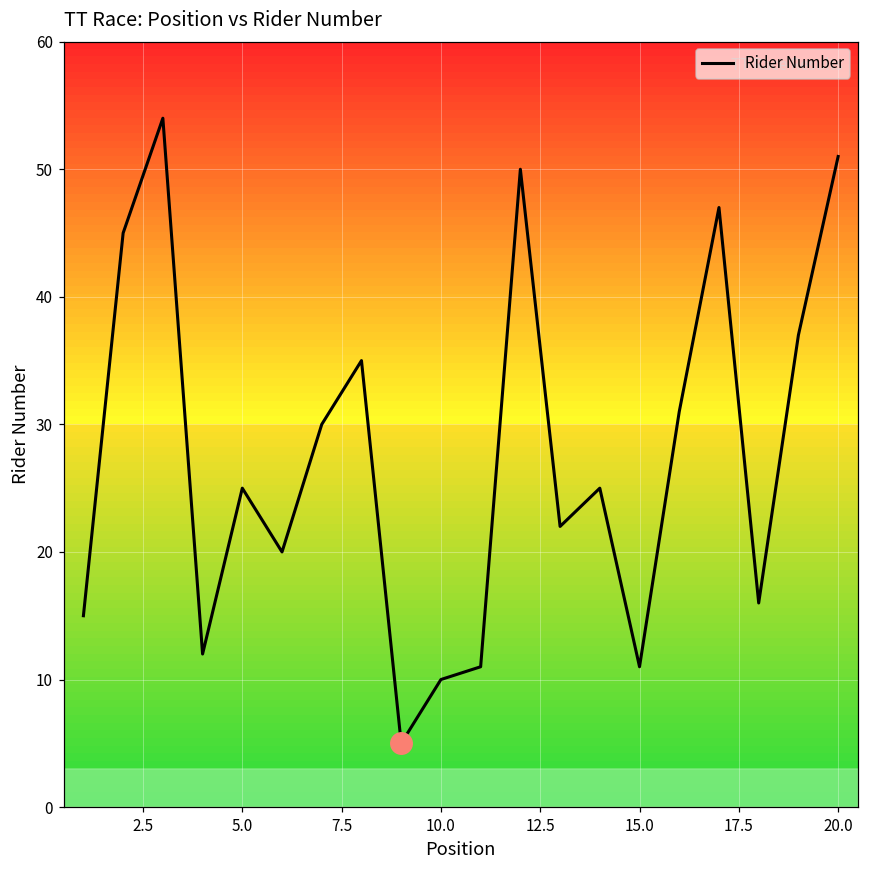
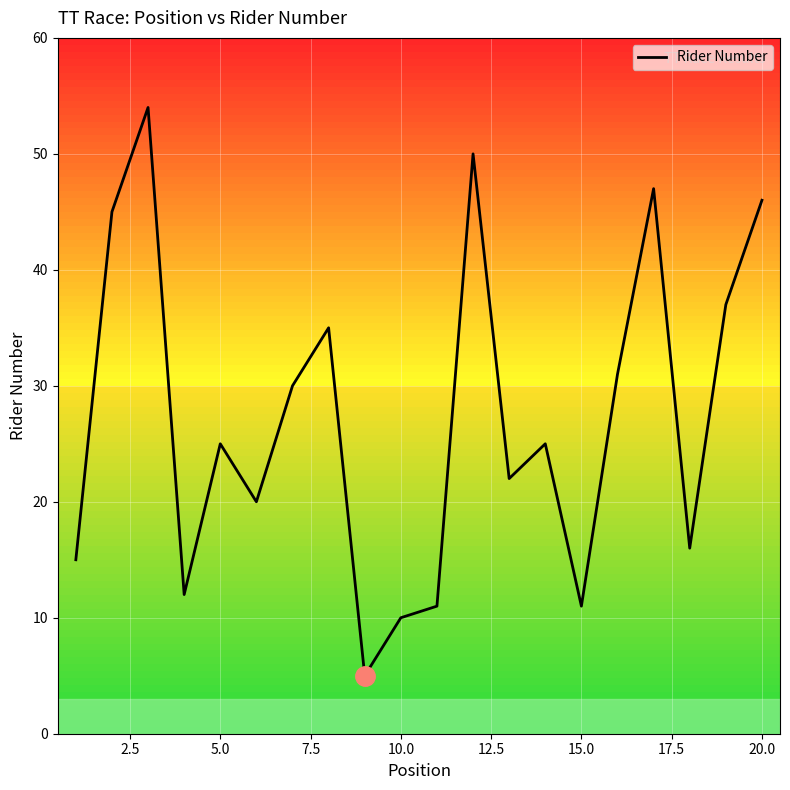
  {
    "Rider Number": {
      "5.0": 25,
      "10.0": 10,
      "15.0": 11,
-     "20.0": 51
+     "20.0": 46
    }
  }
